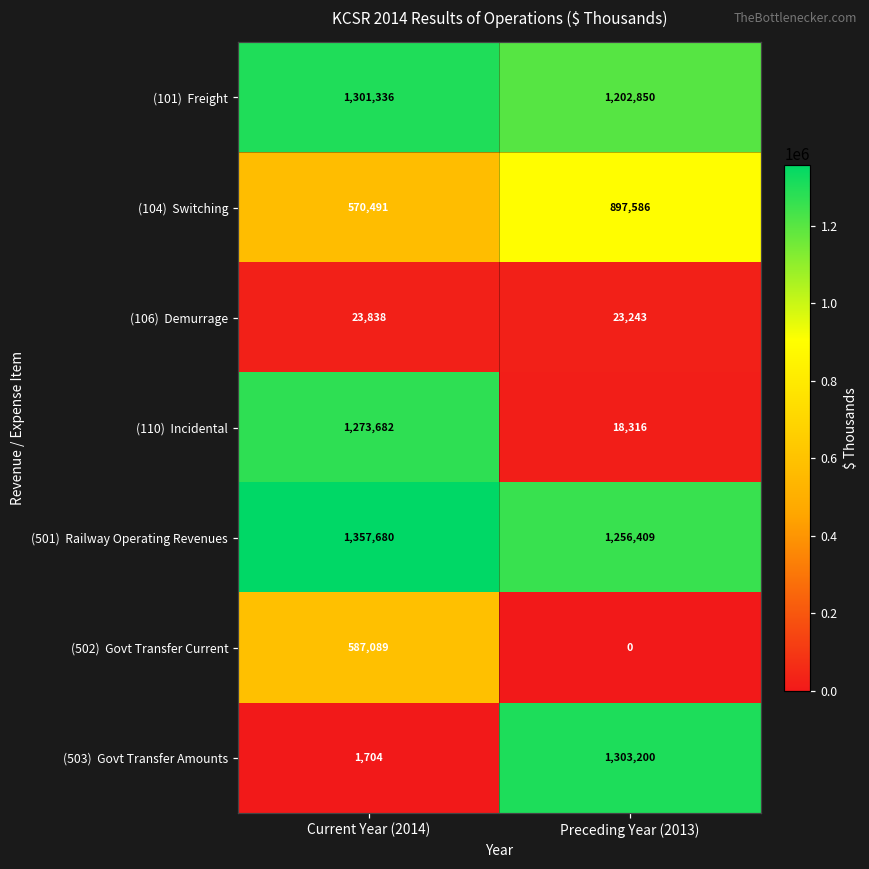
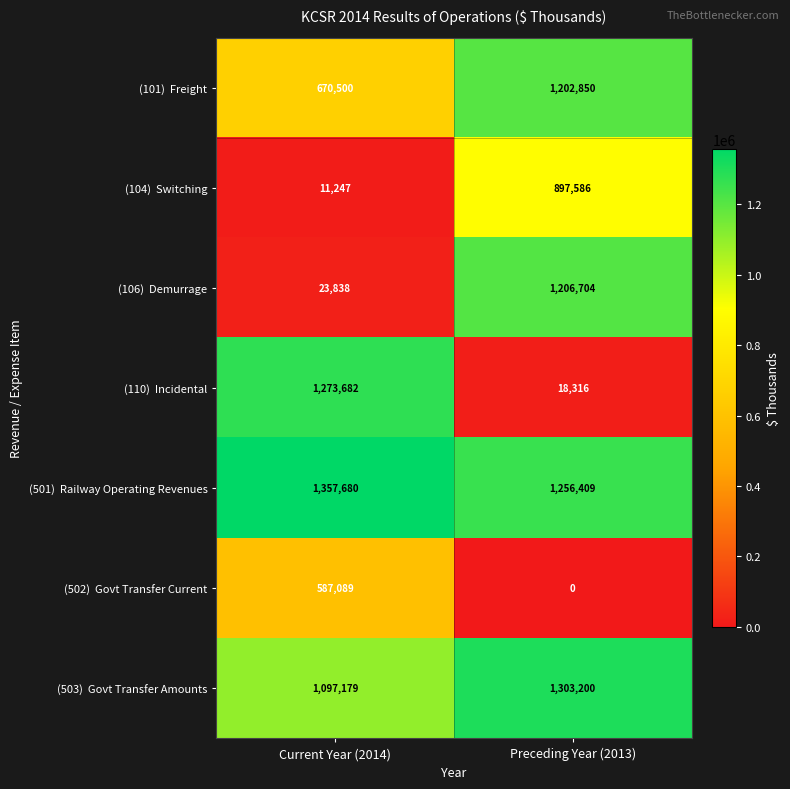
  {
    "(101) Freight": {
-     "Current Year (2014)": "1,301,336",
+     "Current Year (2014)": "670,500",
      "Preceding Year (2013)": "1,202,850"
    },
    "(104) Switching": {
-     "Current Year (2014)": "570,491",
+     "Current Year (2014)": "11,247",
      "Preceding Year (2013)": "897,586"
    },
    "(106) Demurrage": {
      "Current Year (2014)": "23,838",
-     "Preceding Year (2013)": "23,243"
+     "Preceding Year (2013)": "1,206,704"
    },
    "(110) Incidental": {
      "Current Year (2014)": "1,273,682",
      "Preceding Year (2013)": "18,316"
    },
    "(501) Railway Operating Revenues": {
      "Current Year (2014)": "1,357,680",
      "Preceding Year (2013)": "1,256,409"
    },
    "(502) Govt Transfer Current": {
      "Current Year (2014)": "587,089",
      "Preceding Year (2013)": "0"
    },
    "(503) Govt Transfer Amounts": {
-     "Current Year (2014)": "1,704",
+     "Current Year (2014)": "1,097,179",
      "Preceding Year (2013)": "1,303,200"
    }
  }
